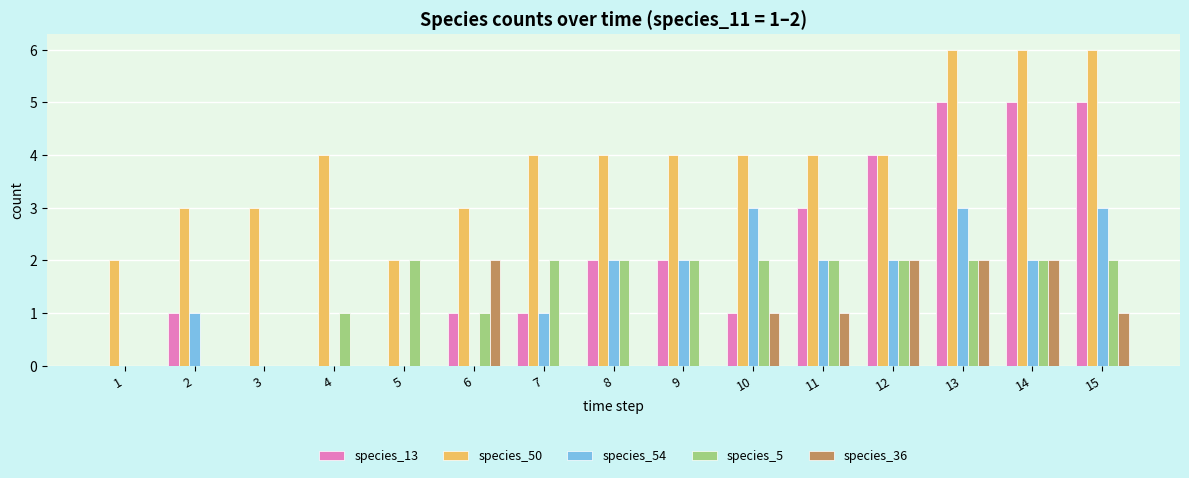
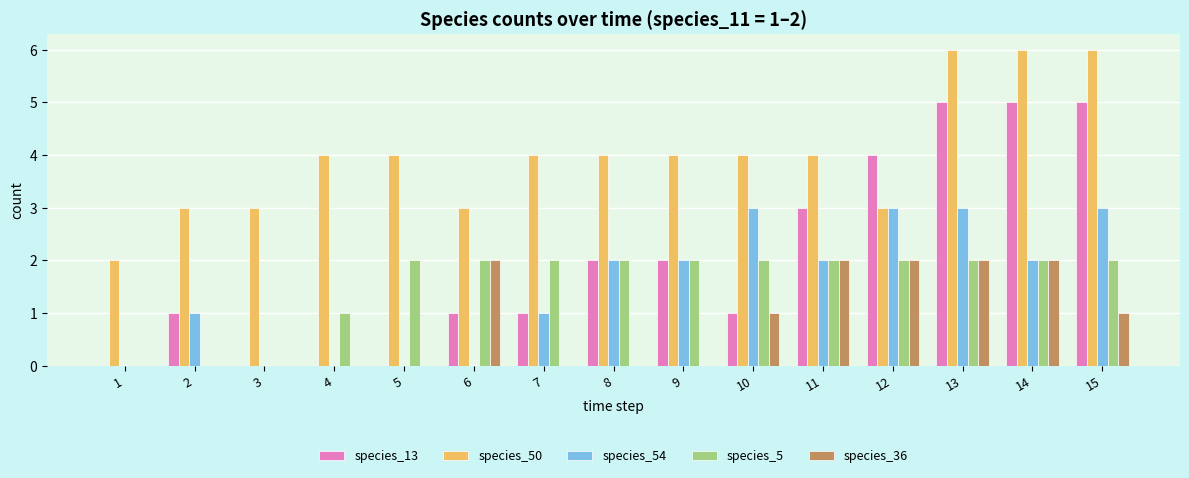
  {
    "species_13": {
      "1": 0,
      "2": 1,
      "3": 0,
      "4": 0,
      "5": 0,
      "6": 1,
      "7": 1,
      "8": 2,
      "9": 2,
      "10": 1,
      "11": 3,
      "12": 4,
      "13": 5,
      "14": 5,
      "15": 5
    },
    "species_50": {
      "1": 2,
      "2": 3,
      "3": 3,
      "4": 4,
-     "5": 2,
+     "5": 4,
      "6": 3,
      "7": 4,
      "8": 4,
      "9": 4,
      "10": 4,
      "11": 4,
-     "12": 4,
+     "12": 3,
      "13": 6,
      "14": 6,
      "15": 6
    },
    "species_54": {
      "1": 0,
      "2": 1,
      "3": 0,
      "4": 0,
      "5": 0,
      "6": 0,
      "7": 1,
      "8": 2,
      "9": 2,
      "10": 3,
      "11": 2,
-     "12": 2,
+     "12": 3,
      "13": 3,
      "14": 2,
      "15": 3
    },
    "species_5": {
      "1": 0,
      "2": 0,
      "3": 0,
      "4": 1,
      "5": 2,
-     "6": 1,
+     "6": 2,
      "7": 2,
      "8": 2,
      "9": 2,
      "10": 2,
      "11": 2,
      "12": 2,
      "13": 2,
      "14": 2,
      "15": 2
    },
    "species_36": {
      "1": 0,
      "2": 0,
      "3": 0,
      "4": 0,
      "5": 0,
      "6": 2,
      "7": 0,
      "8": 0,
      "9": 0,
      "10": 1,
-     "11": 1,
+     "11": 2,
      "12": 2,
      "13": 2,
      "14": 2,
      "15": 1
    }
  }
